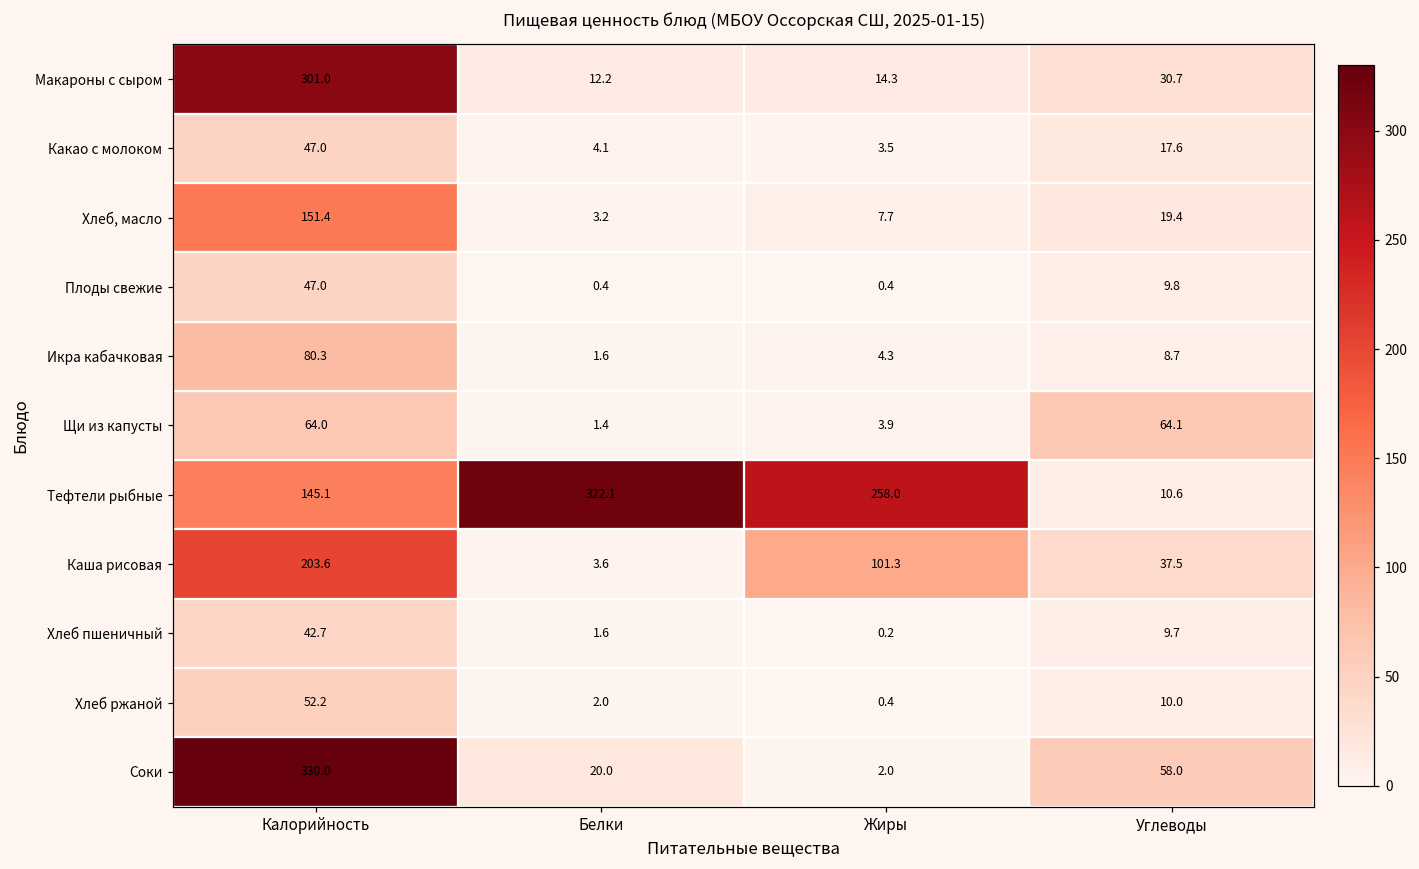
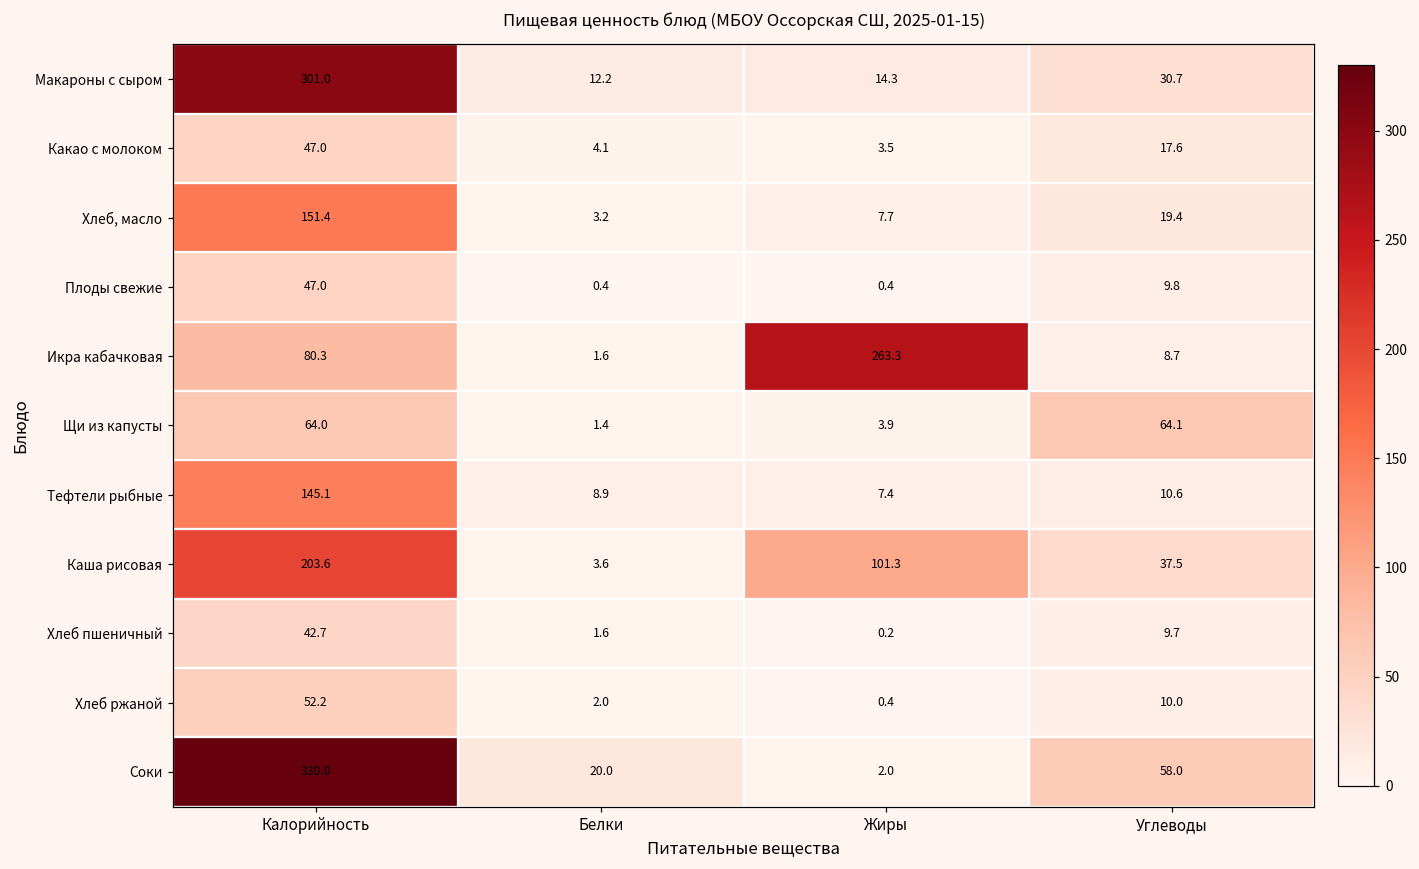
  {
    "Макароны с сыром": {
      "Калорийность": 301.0,
      "Белки": 12.2,
      "Жиры": 14.3,
      "Углеводы": 30.7
    },
    "Какао с молоком": {
      "Калорийность": 47.0,
      "Белки": 4.1,
      "Жиры": 3.5,
      "Углеводы": 17.6
    },
    "Хлеб, масло": {
      "Калорийность": 151.4,
      "Белки": 3.2,
      "Жиры": 7.7,
      "Углеводы": 19.4
    },
    "Плоды свежие": {
      "Калорийность": 47.0,
      "Белки": 0.4,
      "Жиры": 0.4,
      "Углеводы": 9.8
    },
    "Икра кабачковая": {
      "Калорийность": 80.3,
      "Белки": 1.6,
-     "Жиры": 4.3,
+     "Жиры": 263.3,
      "Углеводы": 8.7
    },
    "Щи из капусты": {
      "Калорийность": 64.0,
      "Белки": 1.4,
      "Жиры": 3.9,
      "Углеводы": 64.1
    },
    "Тефтели рыбные": {
      "Калорийность": 145.1,
-     "Белки": 322.1,
-     "Жиры": 258.0,
+     "Белки": 8.9,
+     "Жиры": 7.4,
      "Углеводы": 10.6
    },
    "Каша рисовая": {
      "Калорийность": 203.6,
      "Белки": 3.6,
      "Жиры": 101.3,
      "Углеводы": 37.5
    },
    "Хлеб пшеничный": {
      "Калорийность": 42.7,
      "Белки": 1.6,
      "Жиры": 0.2,
      "Углеводы": 9.7
    },
    "Хлеб ржаной": {
      "Калорийность": 52.2,
      "Белки": 2.0,
      "Жиры": 0.4,
      "Углеводы": 10.0
    },
    "Соки": {
      "Калорийность": 330.0,
      "Белки": 20.0,
      "Жиры": 2.0,
      "Углеводы": 58.0
    }
  }
